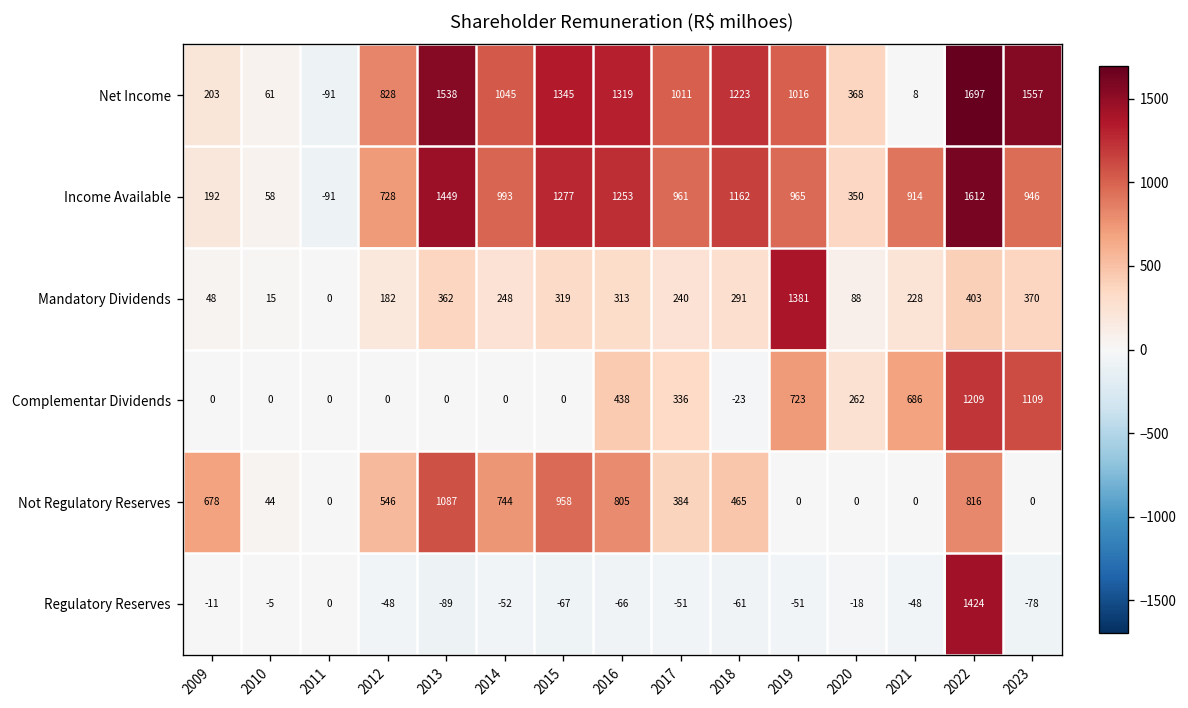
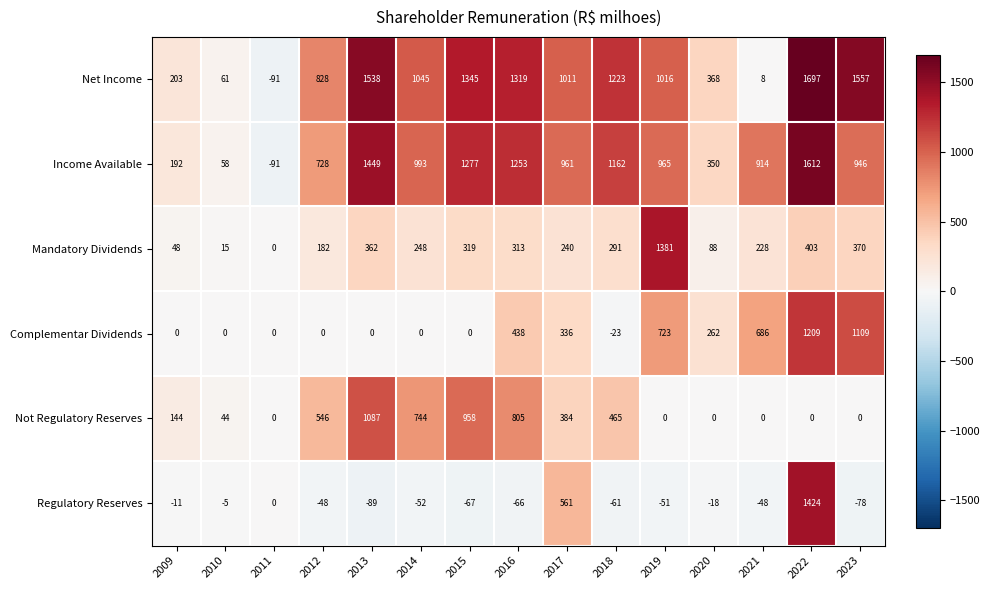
  {
    "Net Income": {
      "2009": 203,
      "2010": 61,
      "2011": -91,
      "2012": 828,
      "2013": 1538,
      "2014": 1045,
      "2015": 1345,
      "2016": 1319,
      "2017": 1011,
      "2018": 1223,
      "2019": 1016,
      "2020": 368,
      "2021": 8,
      "2022": 1697,
      "2023": 1557
    },
    "Income Available": {
      "2009": 192,
      "2010": 58,
      "2011": -91,
      "2012": 728,
      "2013": 1449,
      "2014": 993,
      "2015": 1277,
      "2016": 1253,
      "2017": 961,
      "2018": 1162,
      "2019": 965,
      "2020": 350,
      "2021": 914,
      "2022": 1612,
      "2023": 946
    },
    "Mandatory Dividends": {
      "2009": 48,
      "2010": 15,
      "2011": 0,
      "2012": 182,
      "2013": 362,
      "2014": 248,
      "2015": 319,
      "2016": 313,
      "2017": 240,
      "2018": 291,
      "2019": 1381,
      "2020": 88,
      "2021": 228,
      "2022": 403,
      "2023": 370
    },
    "Complementar Dividends": {
      "2009": 0,
      "2010": 0,
      "2011": 0,
      "2012": 0,
      "2013": 0,
      "2014": 0,
      "2015": 0,
      "2016": 438,
      "2017": 336,
      "2018": -23,
      "2019": 723,
      "2020": 262,
      "2021": 686,
      "2022": 1209,
      "2023": 1109
    },
    "Not Regulatory Reserves": {
-     "2009": 678,
+     "2009": 144,
      "2010": 44,
      "2011": 0,
      "2012": 546,
      "2013": 1087,
      "2014": 744,
      "2015": 958,
      "2016": 805,
      "2017": 384,
      "2018": 465,
      "2019": 0,
      "2020": 0,
      "2021": 0,
-     "2022": 816,
+     "2022": 0,
      "2023": 0
    },
    "Regulatory Reserves": {
      "2009": -11,
      "2010": -5,
      "2011": 0,
      "2012": -48,
      "2013": -89,
      "2014": -52,
      "2015": -67,
      "2016": -66,
-     "2017": -51,
+     "2017": 561,
      "2018": -61,
      "2019": -51,
      "2020": -18,
      "2021": -48,
      "2022": 1424,
      "2023": -78
    }
  }
